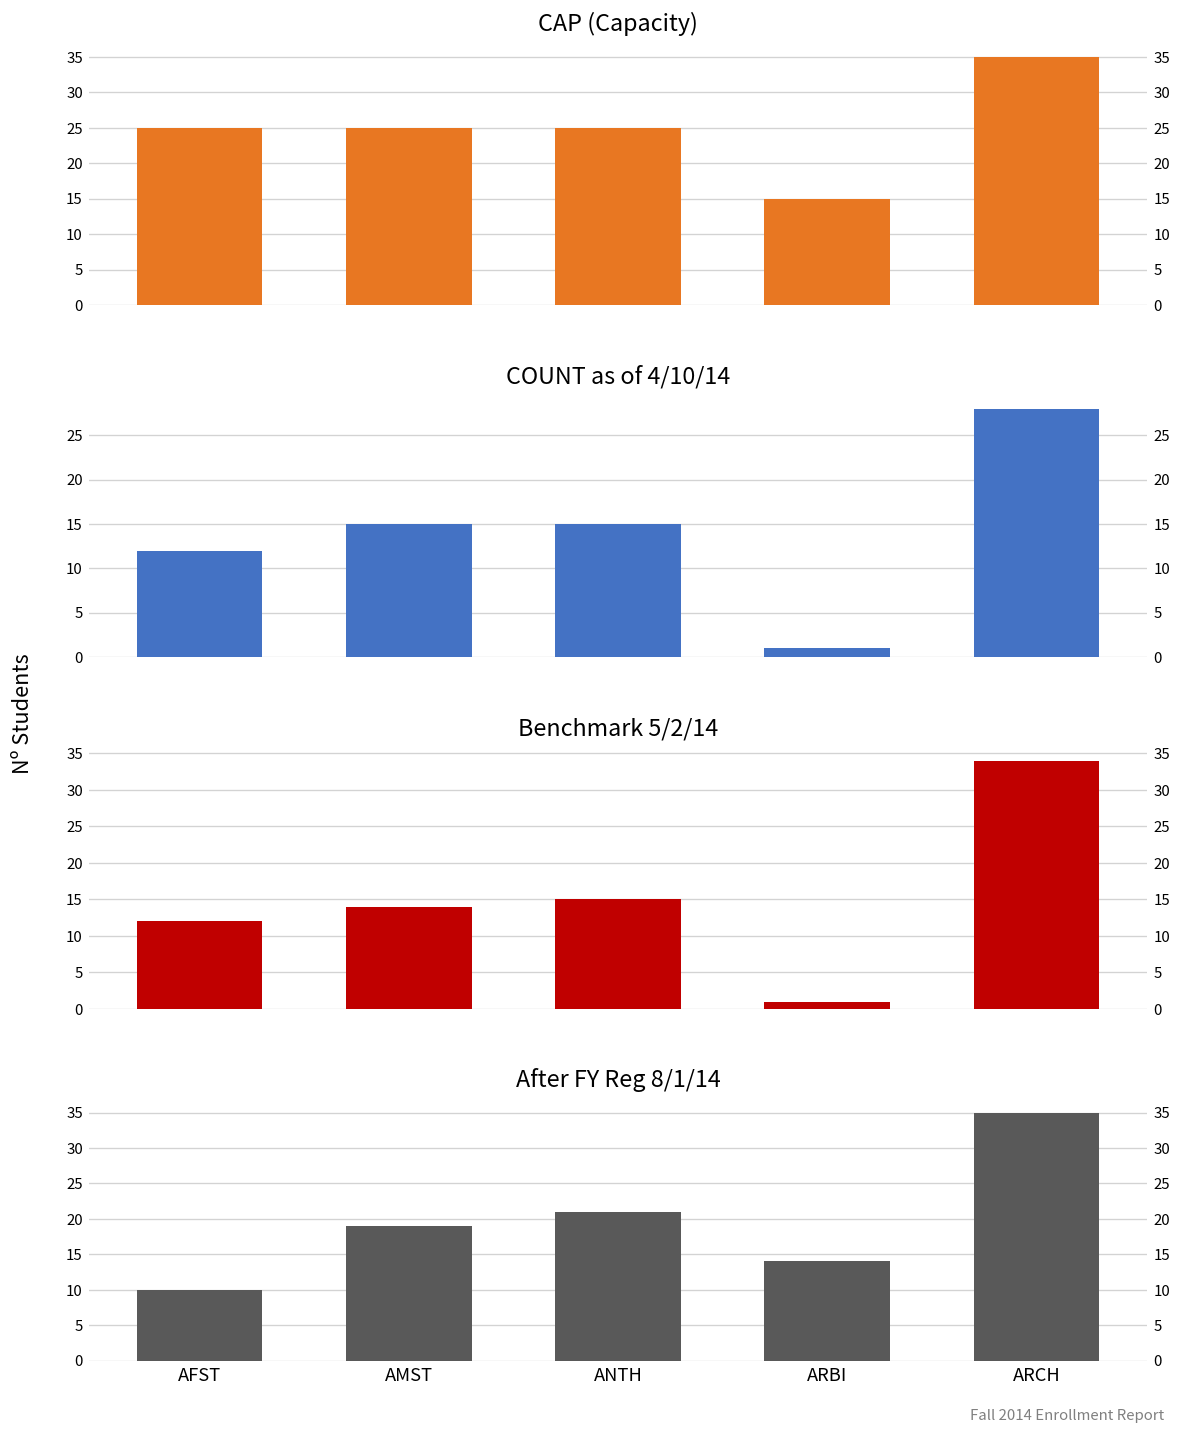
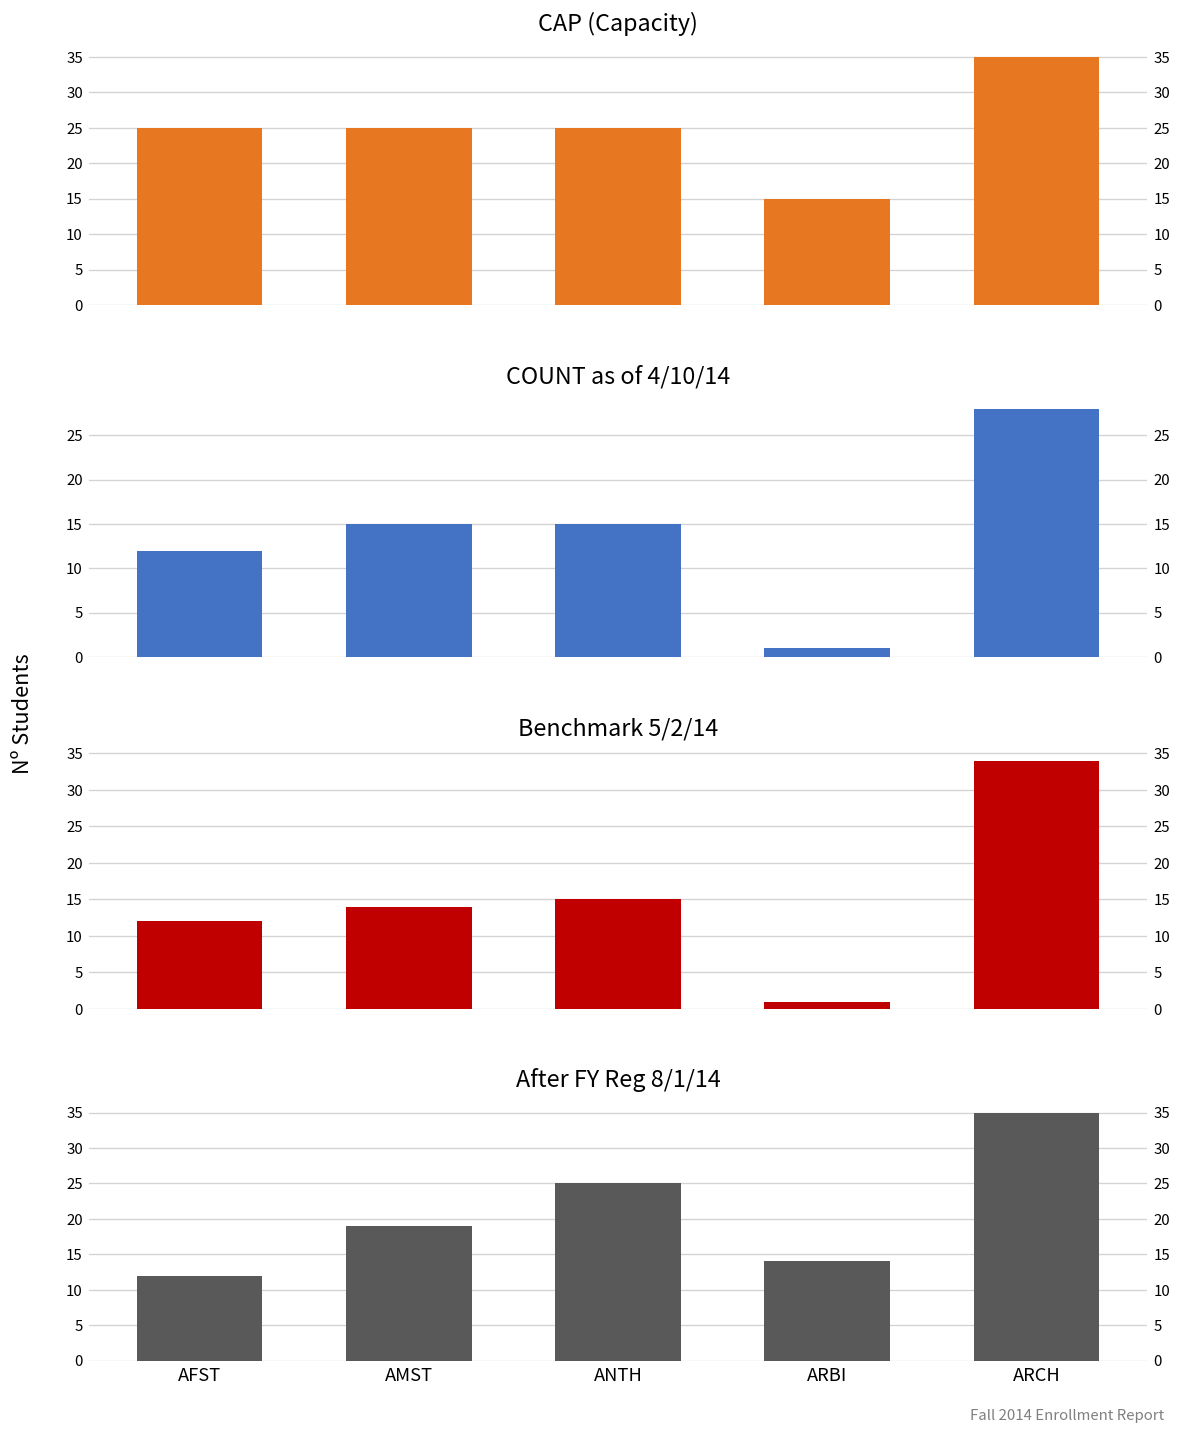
  {
    "After FY Reg 8/1/14": {
-     "AFST": 10,
+     "AFST": 12,
      "AMST": 19,
-     "ANTH": 21,
+     "ANTH": 25,
      "ARBI": 14,
      "ARCH": 35
    }
  }
